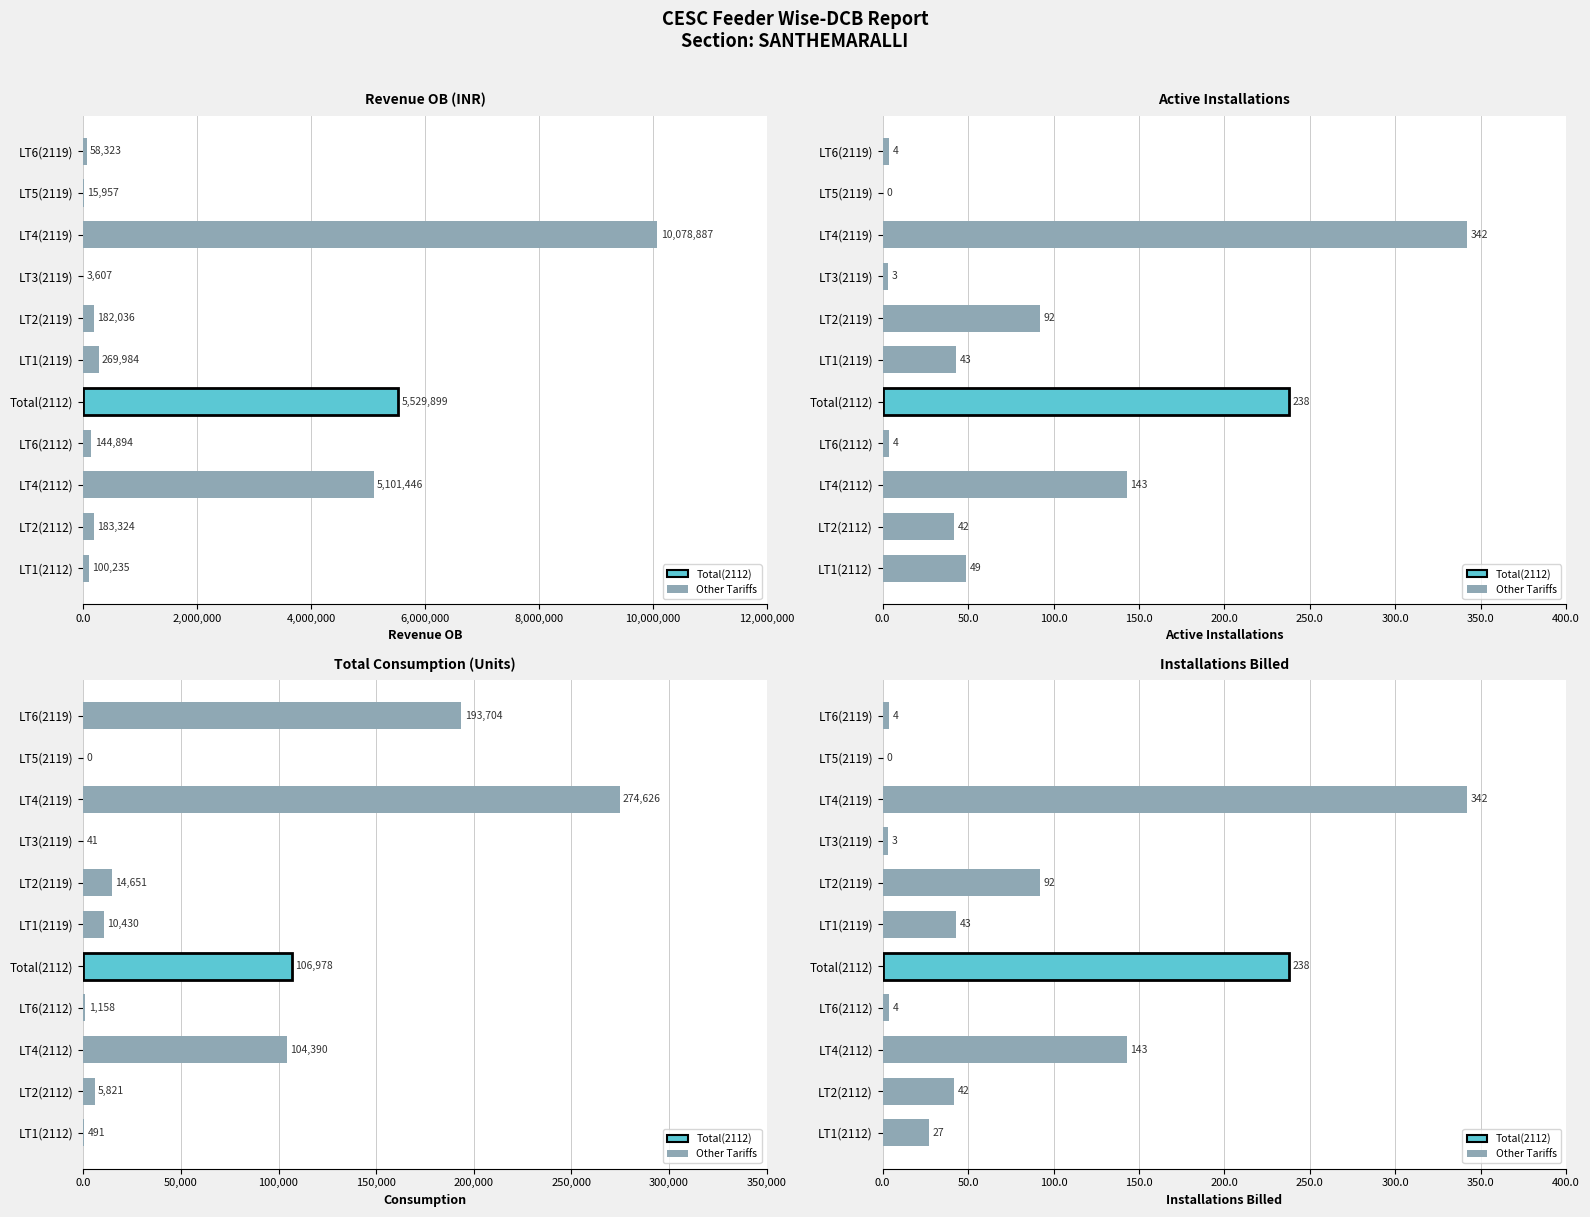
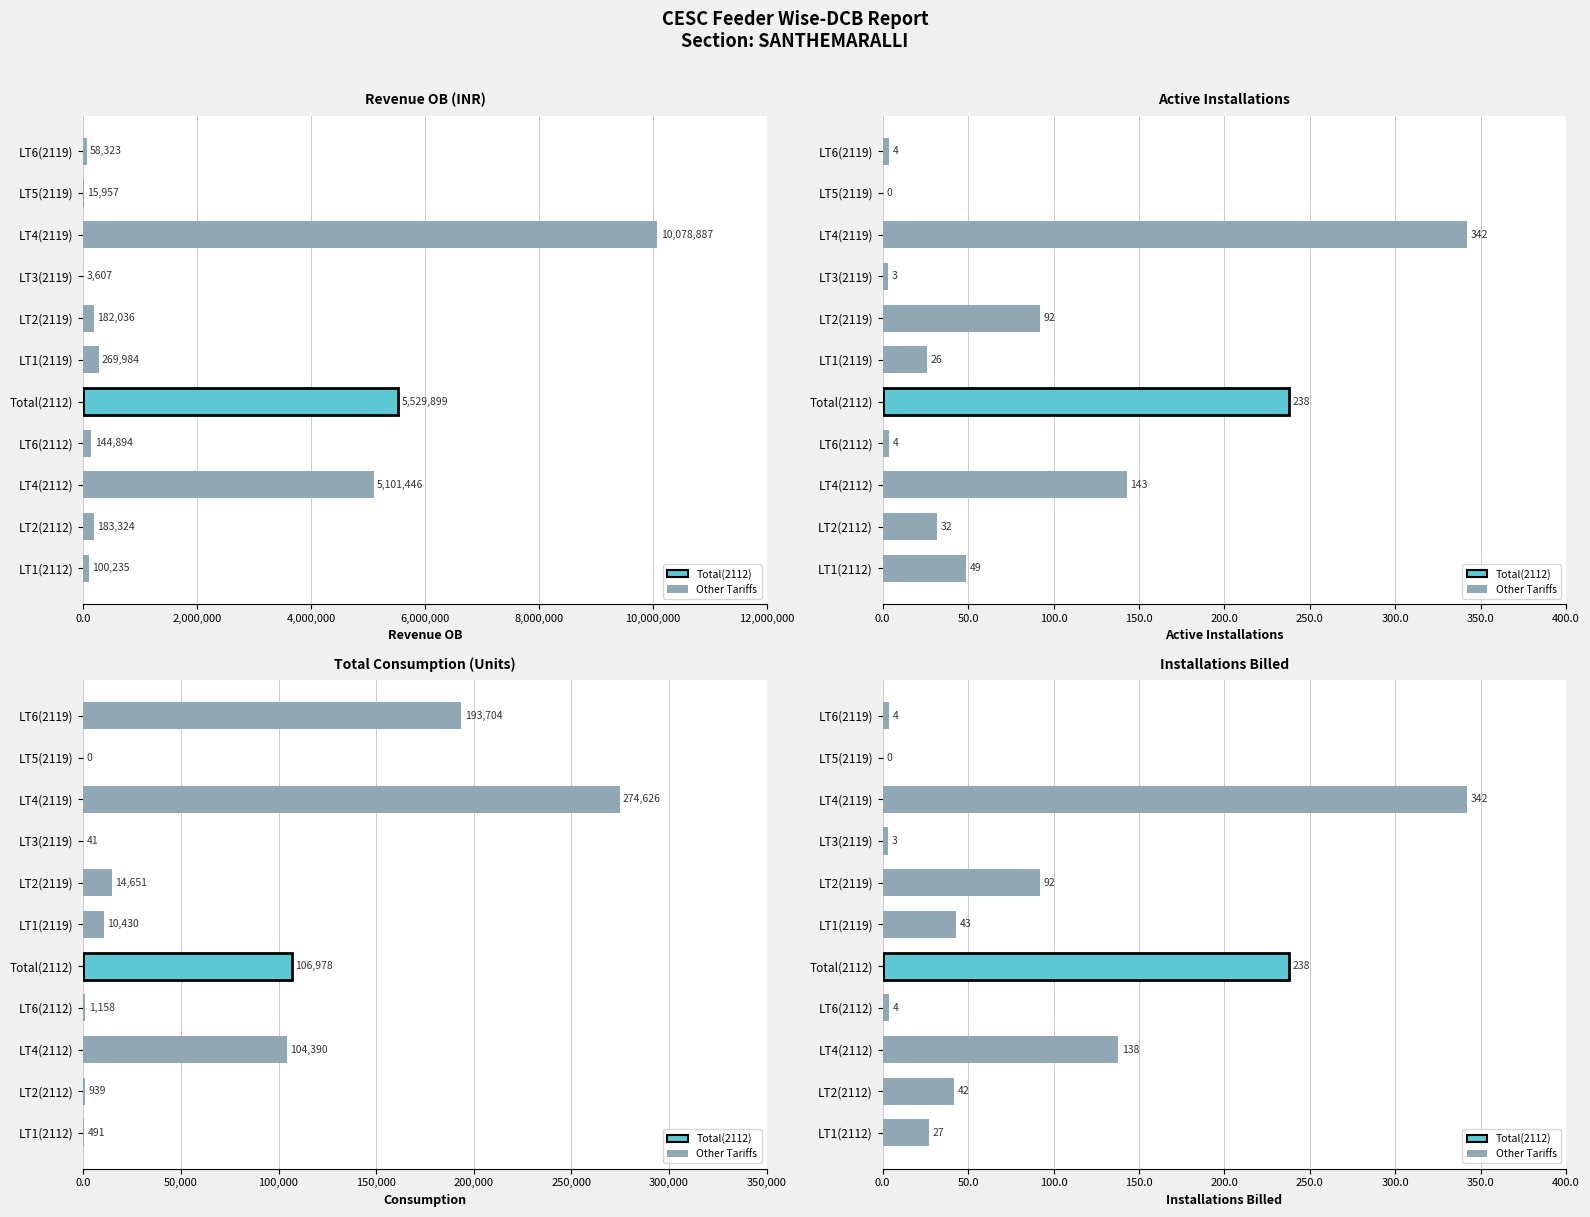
  {
    "Revenue OB (INR)": {
      "LT6(2119)": "58,323",
      "LT5(2119)": "15,957",
      "LT4(2119)": "10,078,887",
      "LT3(2119)": "3,607",
      "LT2(2119)": "182,036",
      "LT1(2119)": "269,984",
      "Total(2112)": "5,529,899",
      "LT6(2112)": "144,894",
      "LT4(2112)": "5,101,446",
      "LT2(2112)": "183,324",
      "LT1(2112)": "100,235"
    },
    "Active Installations": {
      "LT6(2119)": "4",
      "LT5(2119)": "0",
      "LT4(2119)": "342",
      "LT3(2119)": "3",
      "LT2(2119)": "92",
-     "LT1(2119)": "43",
+     "LT1(2119)": "26",
      "Total(2112)": "238",
      "LT6(2112)": "4",
      "LT4(2112)": "143",
-     "LT2(2112)": "42",
+     "LT2(2112)": "32",
      "LT1(2112)": "49"
    },
    "Total Consumption (Units)": {
      "LT6(2119)": "193,704",
      "LT5(2119)": "0",
      "LT4(2119)": "274,626",
      "LT3(2119)": "41",
      "LT2(2119)": "14,651",
      "LT1(2119)": "10,430",
      "Total(2112)": "106,978",
      "LT6(2112)": "1,158",
      "LT4(2112)": "104,390",
-     "LT2(2112)": "5,821",
+     "LT2(2112)": "939",
      "LT1(2112)": "491"
    },
    "Installations Billed": {
      "LT6(2119)": "4",
      "LT5(2119)": "0",
      "LT4(2119)": "342",
      "LT3(2119)": "3",
      "LT2(2119)": "92",
      "LT1(2119)": "43",
      "Total(2112)": "238",
      "LT6(2112)": "4",
-     "LT4(2112)": "143",
+     "LT4(2112)": "138",
      "LT2(2112)": "42",
      "LT1(2112)": "27"
    }
  }
